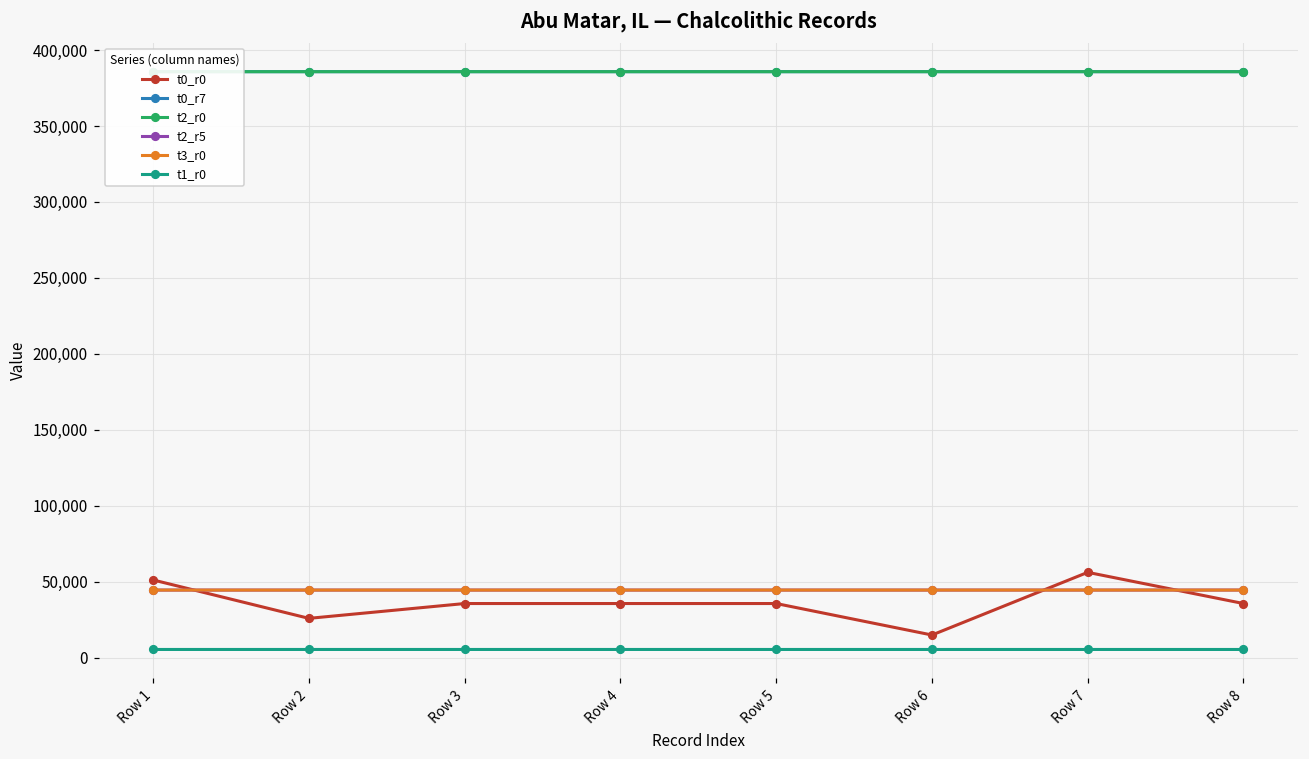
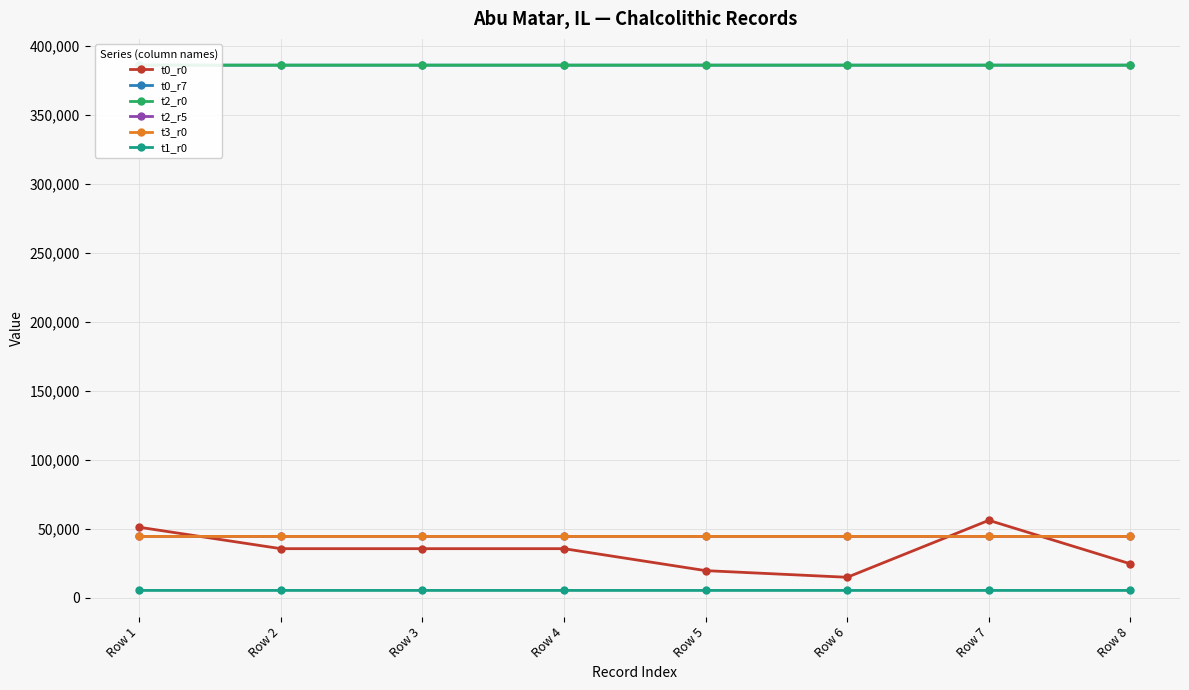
  {
    "t0_r0": {
      "Row 1": "51,000",
-     "Row 2": "26,000",
+     "Row 2": "36,000",
      "Row 3": "36,000",
      "Row 4": "36,000",
-     "Row 5": "36,000",
+     "Row 5": "20,000",
      "Row 6": "15,000",
      "Row 7": "56,000",
-     "Row 8": "36,000"
+     "Row 8": "25,000"
    },
    "t3_r0": {
      "Row 1": "44,000",
      "Row 2": "44,000",
      "Row 3": "44,000",
      "Row 4": "44,000",
      "Row 5": "44,000",
      "Row 6": "44,000",
      "Row 7": "44,000",
      "Row 8": "44,000"
    }
  }
